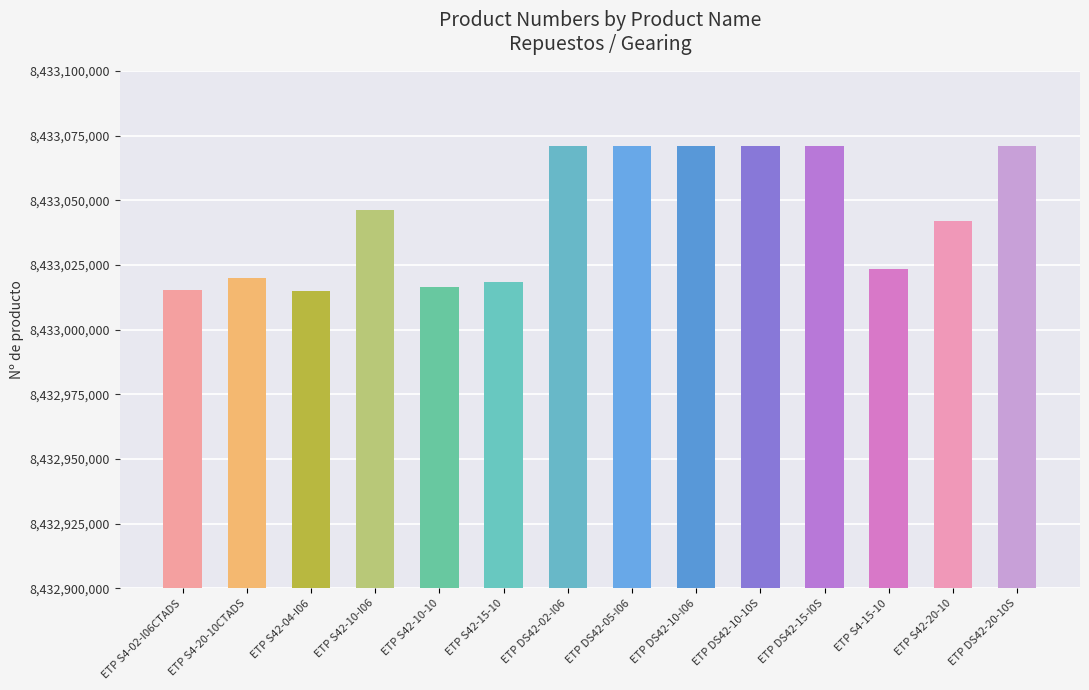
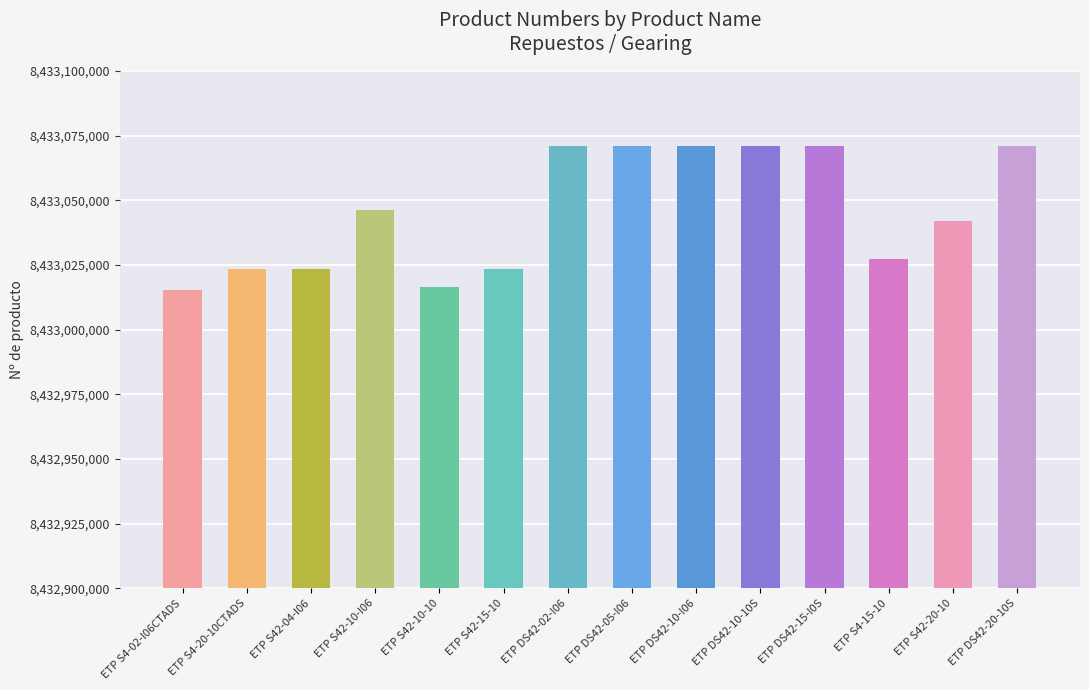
  {
    "ETP S4-02-I06CTADS": "8,433,015,000",
-   "ETP S4-20-10CTADS": "8,433,020,000",
-   "ETP S42-04-I06": "8,433,015,000",
+   "ETP S4-20-10CTADS": "8,433,024,000",
+   "ETP S42-04-I06": "8,433,023,000",
    "ETP S42-10-I06": "8,433,046,000",
    "ETP S42-10-10": "8,433,017,000",
-   "ETP S42-15-10": "8,433,018,000",
+   "ETP S42-15-10": "8,433,024,000",
    "ETP DS42-02-I06": "8,433,071,000",
    "ETP DS42-05-I06": "8,433,071,000",
    "ETP DS42-10-I06": "8,433,071,000",
    "ETP DS42-10-10S": "8,433,071,000",
    "ETP DS42-15-I0S": "8,433,071,000",
-   "ETP S4-15-10": "8,433,024,000",
+   "ETP S4-15-10": "8,433,027,000",
    "ETP S42-20-10": "8,433,042,000",
    "ETP DS42-20-10S": "8,433,071,000"
  }
